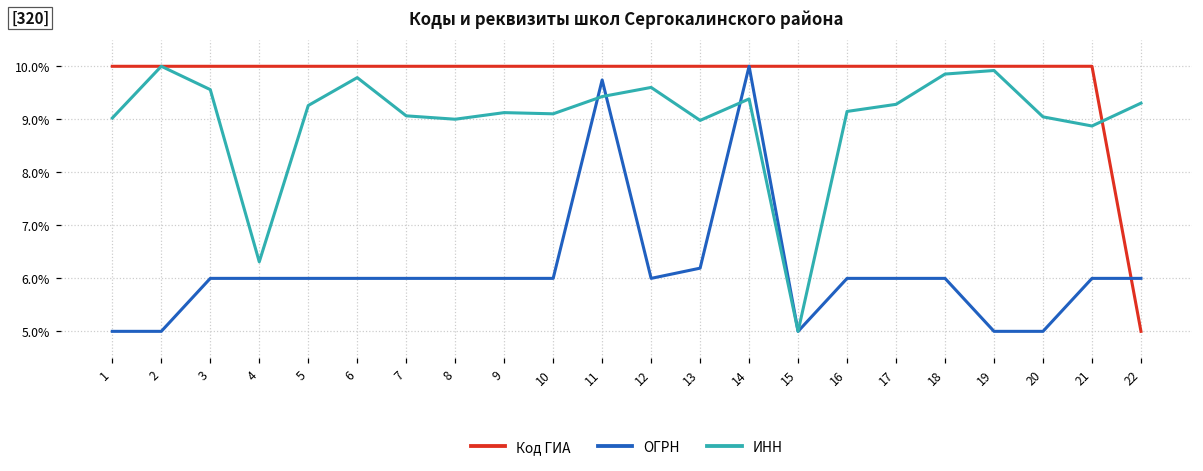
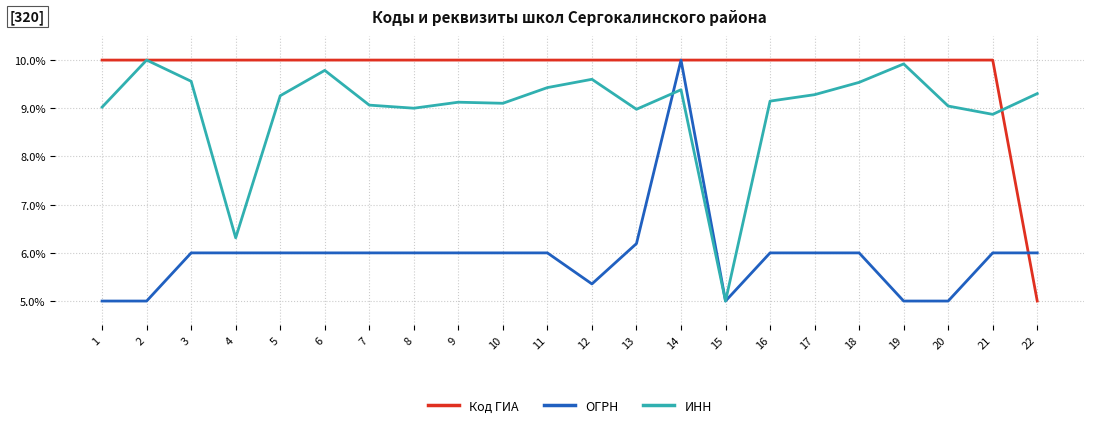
  {
    "Код ГИА": {
      "1": "10.0%",
      "3": "10.0%",
      "4": "10.0%",
      "5": "10.0%",
      "6": "10.0%",
      "7": "10.0%",
      "8": "10.0%",
      "9": "10.0%",
      "10": "10.0%",
      "11": "10.0%",
      "12": "10.0%",
      "13": "10.0%",
      "15": "10.0%",
      "16": "10.0%",
      "17": "10.0%",
      "18": "10.0%",
      "19": "10.0%",
      "20": "10.0%",
      "21": "10.0%",
      "22": "5.0%"
    },
    "ОГРН": {
      "1": "5.0%",
      "2": "5.0%",
      "3": "6.0%",
      "4": "6.0%",
      "5": "6.0%",
      "6": "6.0%",
      "7": "6.0%",
      "8": "6.0%",
      "9": "6.0%",
      "10": "6.0%",
-     "11": "9.7%",
-     "12": "6.0%",
+     "11": "6.0%",
+     "12": "5.4%",
      "13": "6.2%",
      "16": "6.0%",
      "17": "6.0%",
      "18": "6.0%",
      "19": "5.0%",
      "20": "5.0%",
      "21": "6.0%",
      "22": "6.0%"
    },
    "ИНН": {
      "1": "9.0%",
      "3": "9.6%",
      "4": "6.3%",
      "5": "9.3%",
      "6": "9.8%",
      "7": "9.1%",
      "8": "9.0%",
      "9": "9.1%",
      "10": "9.1%",
      "11": "9.4%",
      "12": "9.6%",
      "13": "9.0%",
      "14": "9.4%",
      "16": "9.1%",
      "17": "9.3%",
-     "18": "9.9%",
+     "18": "9.5%",
      "19": "9.9%",
      "20": "9.0%",
      "21": "8.9%",
      "22": "9.3%"
    }
  }
